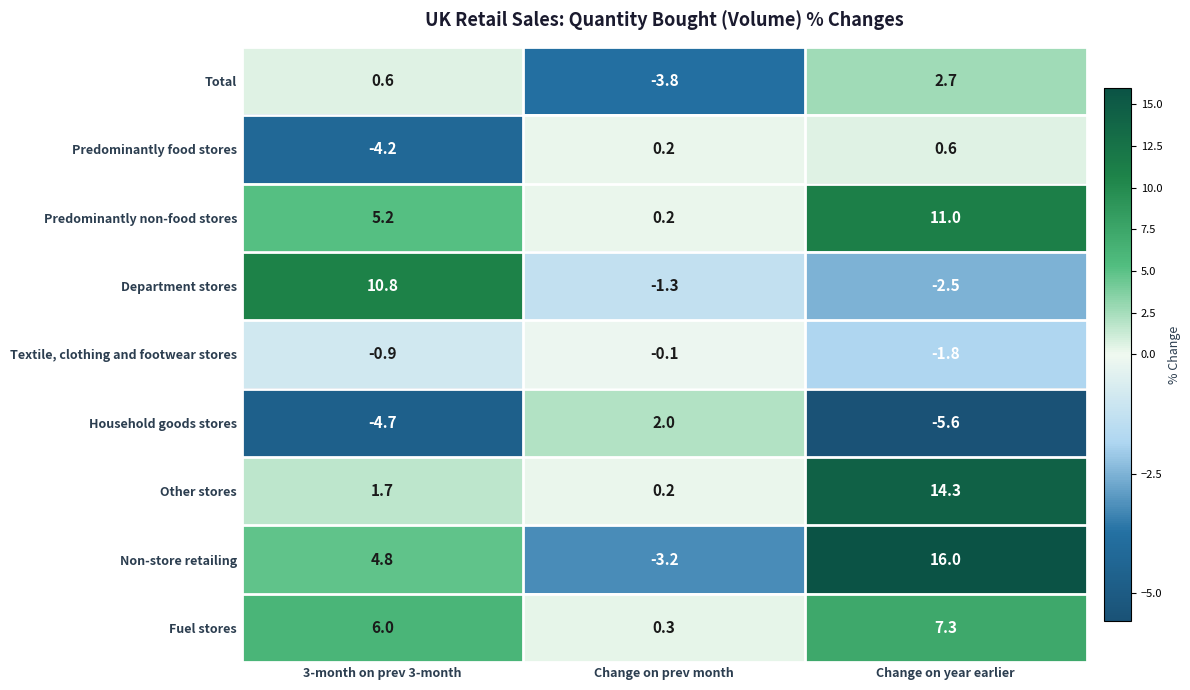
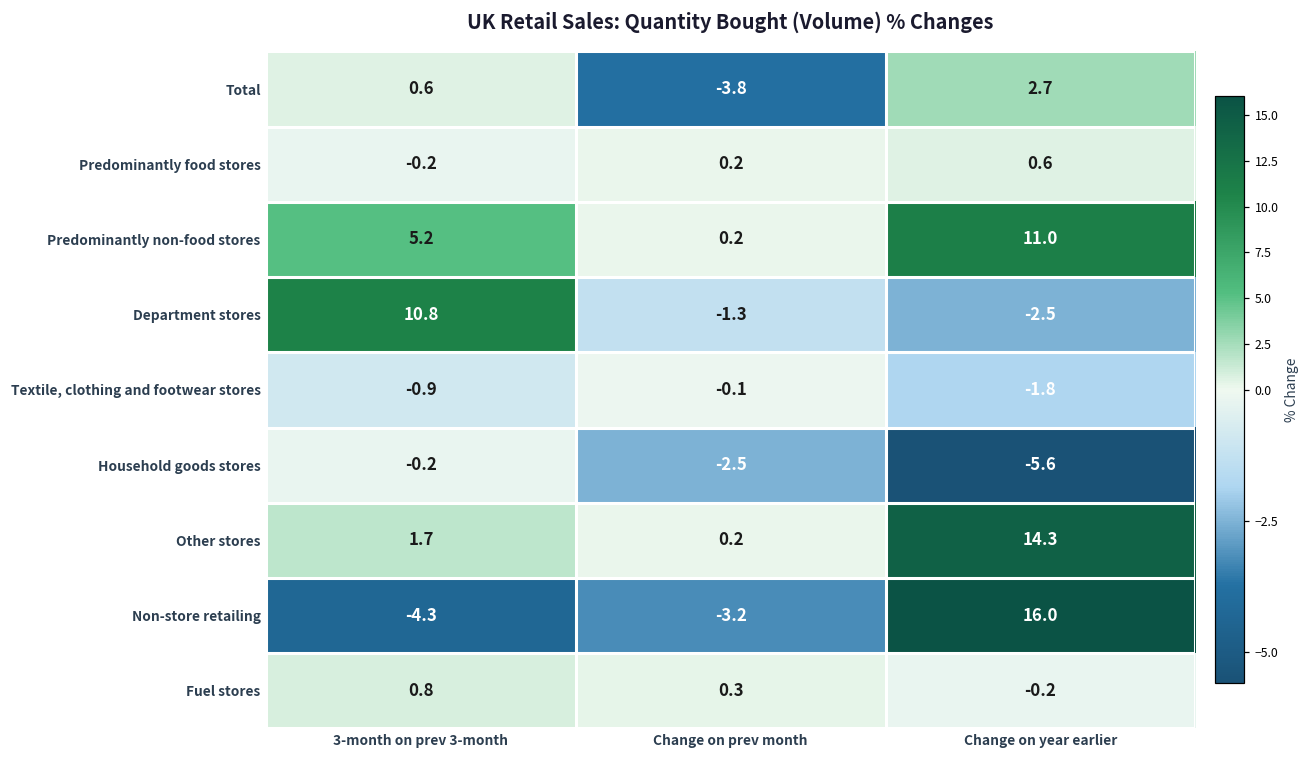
  {
    "Total": {
      "3-month on prev 3-month": 0.6,
      "Change on prev month": -3.8,
      "Change on year earlier": 2.7
    },
    "Predominantly food stores": {
-     "3-month on prev 3-month": -4.2,
+     "3-month on prev 3-month": -0.2,
      "Change on prev month": 0.2,
      "Change on year earlier": 0.6
    },
    "Predominantly non-food stores": {
      "3-month on prev 3-month": 5.2,
      "Change on prev month": 0.2,
      "Change on year earlier": 11.0
    },
    "Department stores": {
      "3-month on prev 3-month": 10.8,
      "Change on prev month": -1.3,
      "Change on year earlier": -2.5
    },
    "Textile, clothing and footwear stores": {
      "3-month on prev 3-month": -0.9,
      "Change on prev month": -0.1,
      "Change on year earlier": -1.8
    },
    "Household goods stores": {
-     "3-month on prev 3-month": -4.7,
-     "Change on prev month": 2.0,
+     "3-month on prev 3-month": -0.2,
+     "Change on prev month": -2.5,
      "Change on year earlier": -5.6
    },
    "Other stores": {
      "3-month on prev 3-month": 1.7,
      "Change on prev month": 0.2,
      "Change on year earlier": 14.3
    },
    "Non-store retailing": {
-     "3-month on prev 3-month": 4.8,
+     "3-month on prev 3-month": -4.3,
      "Change on prev month": -3.2,
      "Change on year earlier": 16.0
    },
    "Fuel stores": {
-     "3-month on prev 3-month": 6.0,
+     "3-month on prev 3-month": 0.8,
      "Change on prev month": 0.3,
-     "Change on year earlier": 7.3
+     "Change on year earlier": -0.2
    }
  }
